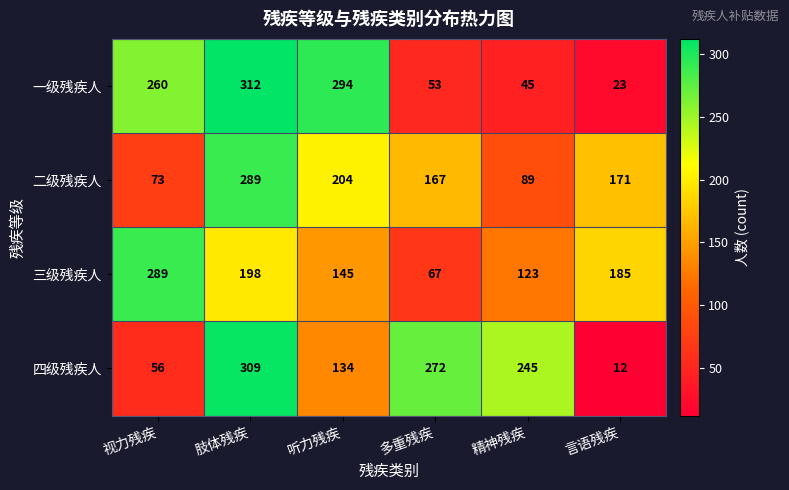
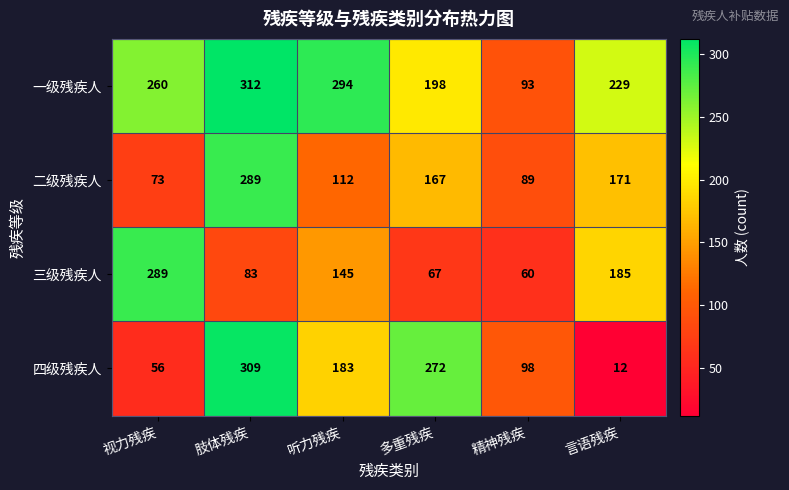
  {
    "一级残疾人": {
      "视力残疾": 260,
      "肢体残疾": 312,
      "听力残疾": 294,
-     "多重残疾": 53,
-     "精神残疾": 45,
-     "言语残疾": 23
+     "多重残疾": 198,
+     "精神残疾": 93,
+     "言语残疾": 229
    },
    "二级残疾人": {
      "视力残疾": 73,
      "肢体残疾": 289,
-     "听力残疾": 204,
+     "听力残疾": 112,
      "多重残疾": 167,
      "精神残疾": 89,
      "言语残疾": 171
    },
    "三级残疾人": {
      "视力残疾": 289,
-     "肢体残疾": 198,
+     "肢体残疾": 83,
      "听力残疾": 145,
      "多重残疾": 67,
-     "精神残疾": 123,
+     "精神残疾": 60,
      "言语残疾": 185
    },
    "四级残疾人": {
      "视力残疾": 56,
      "肢体残疾": 309,
-     "听力残疾": 134,
+     "听力残疾": 183,
      "多重残疾": 272,
-     "精神残疾": 245,
+     "精神残疾": 98,
      "言语残疾": 12
    }
  }
